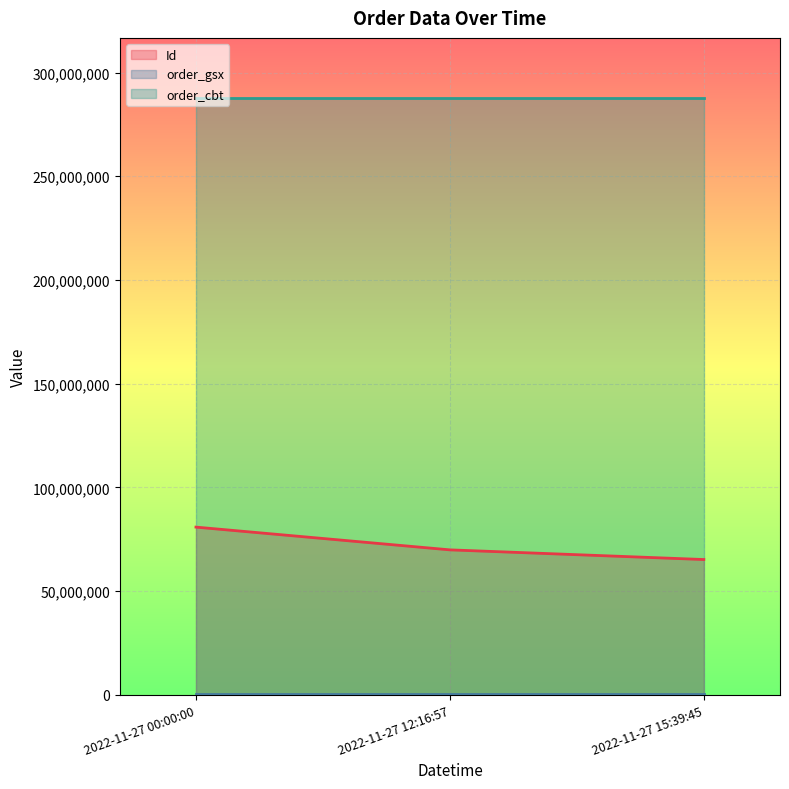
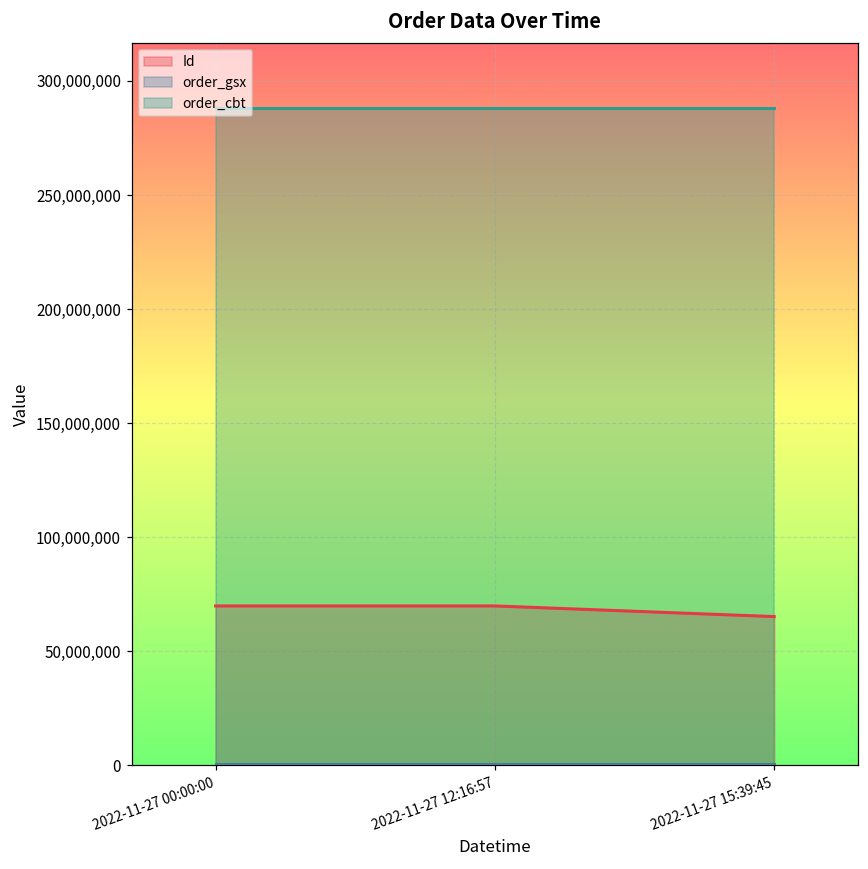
  {
    "Id": {
-     "2022-11-27 00:00:00": "81,000,000",
+     "2022-11-27 00:00:00": "70,000,000",
      "2022-11-27 12:16:57": "70,000,000",
      "2022-11-27 15:39:45": "65,000,000"
    }
  }
